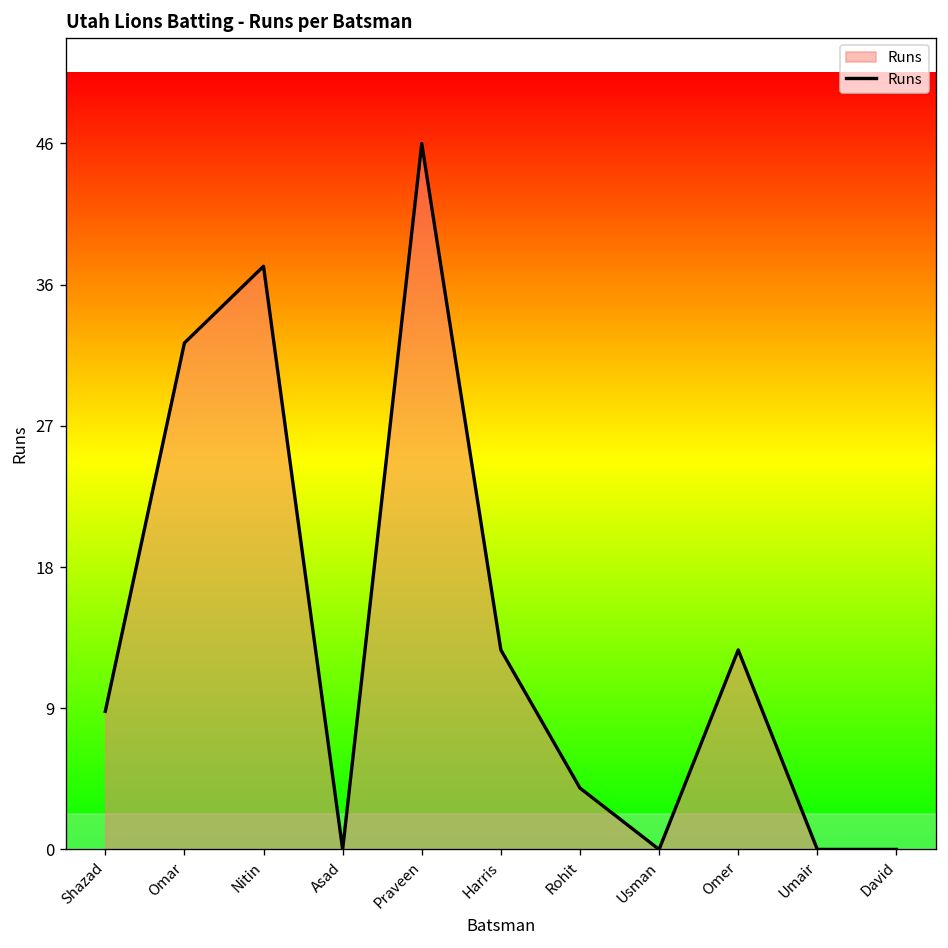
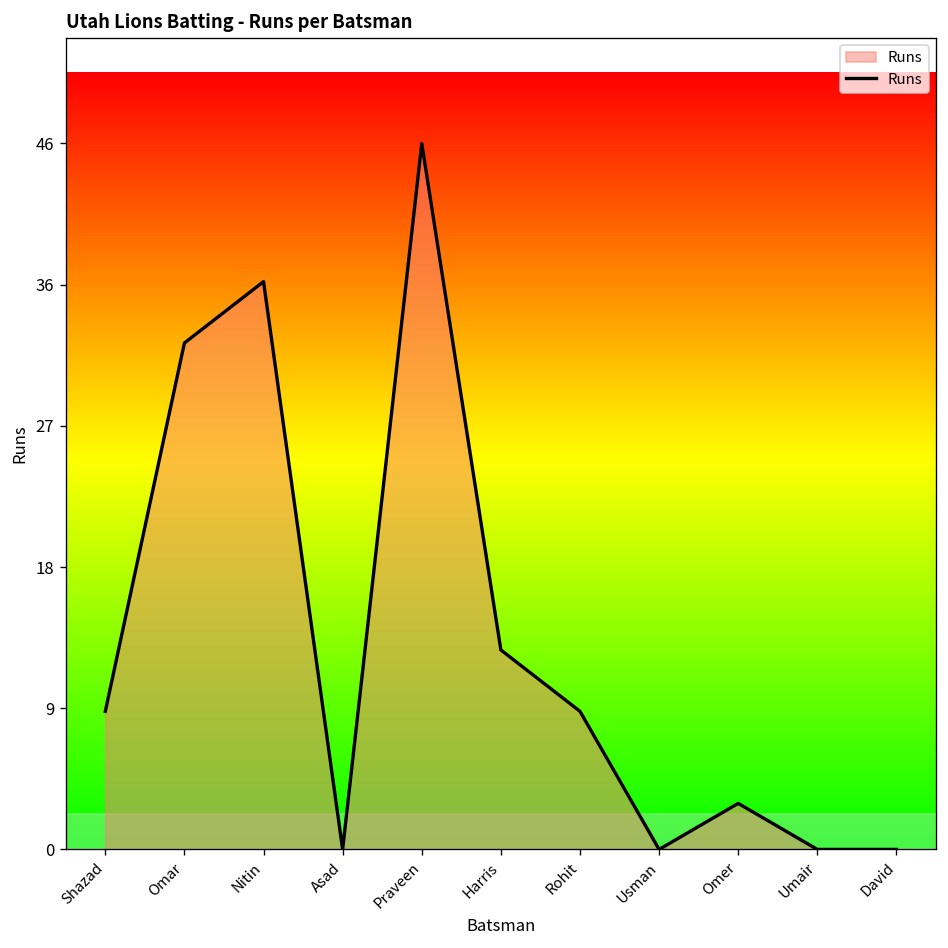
  {
    "Shazad": 9,
    "Omar": 33,
-   "Nitin": 38,
+   "Nitin": 37,
    "Praveen": 46,
    "Harris": 13,
-   "Rohit": 4,
-   "Omer": 13
+   "Rohit": 9,
+   "Omer": 3
  }
